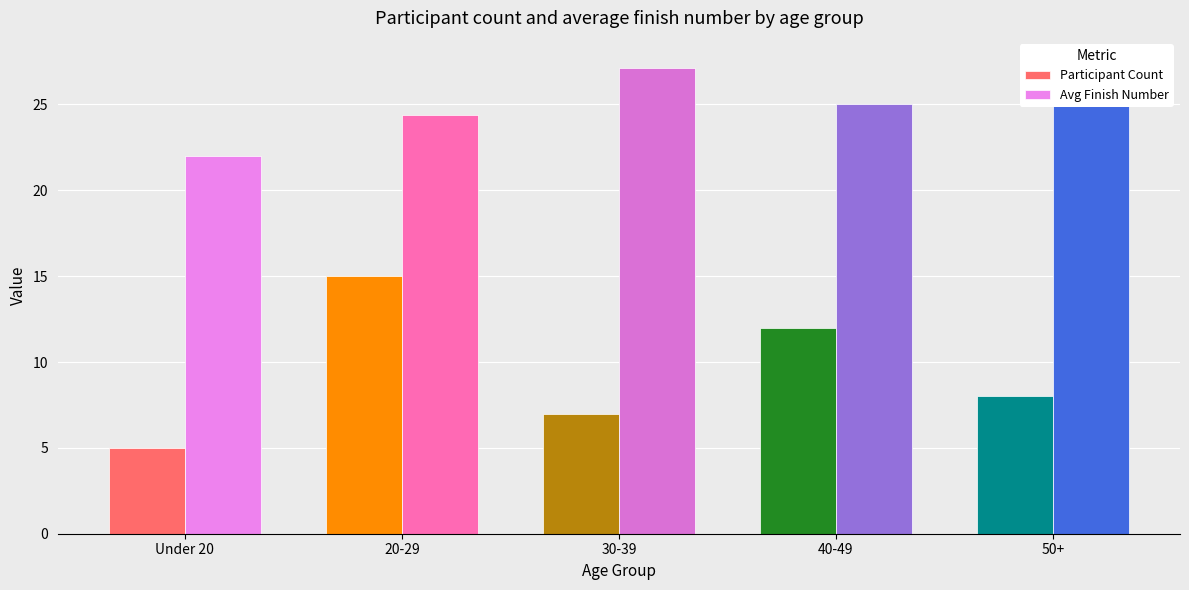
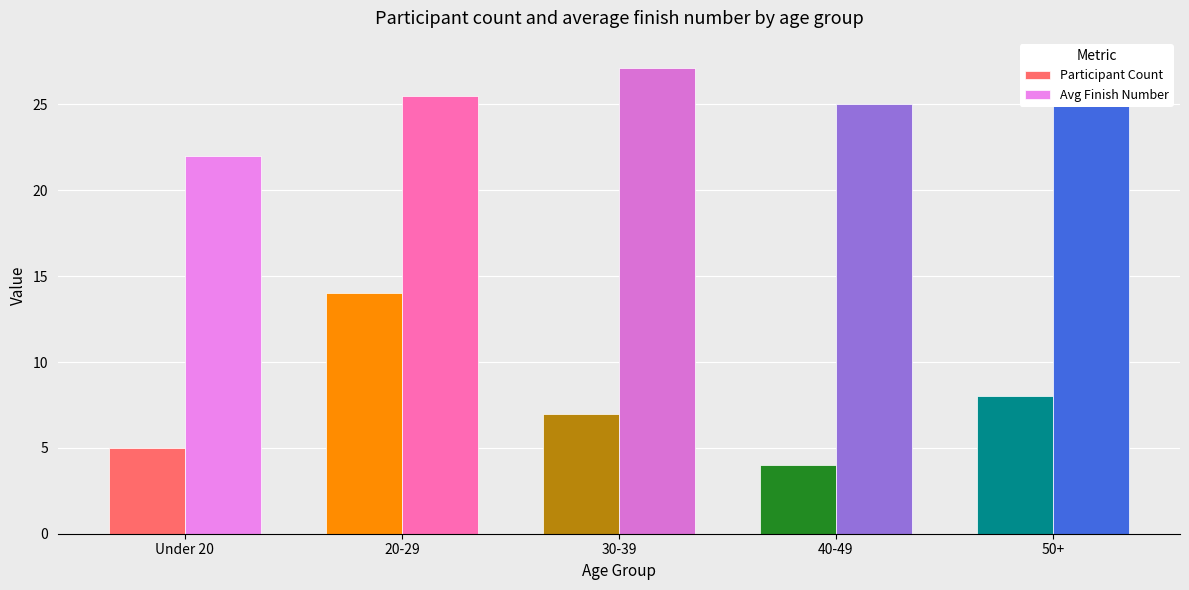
  {
    "Participant Count": {
      "Under 20": 5,
-     "20-29": 15,
+     "20-29": 14,
      "30-39": 7,
-     "40-49": 12,
+     "40-49": 4,
      "50+": 8
    },
    "Avg Finish Number": {
      "Under 20": 22.0,
-     "20-29": 24.4,
+     "20-29": 25.5,
      "30-39": 27.1,
      "40-49": 25.0
    }
  }
